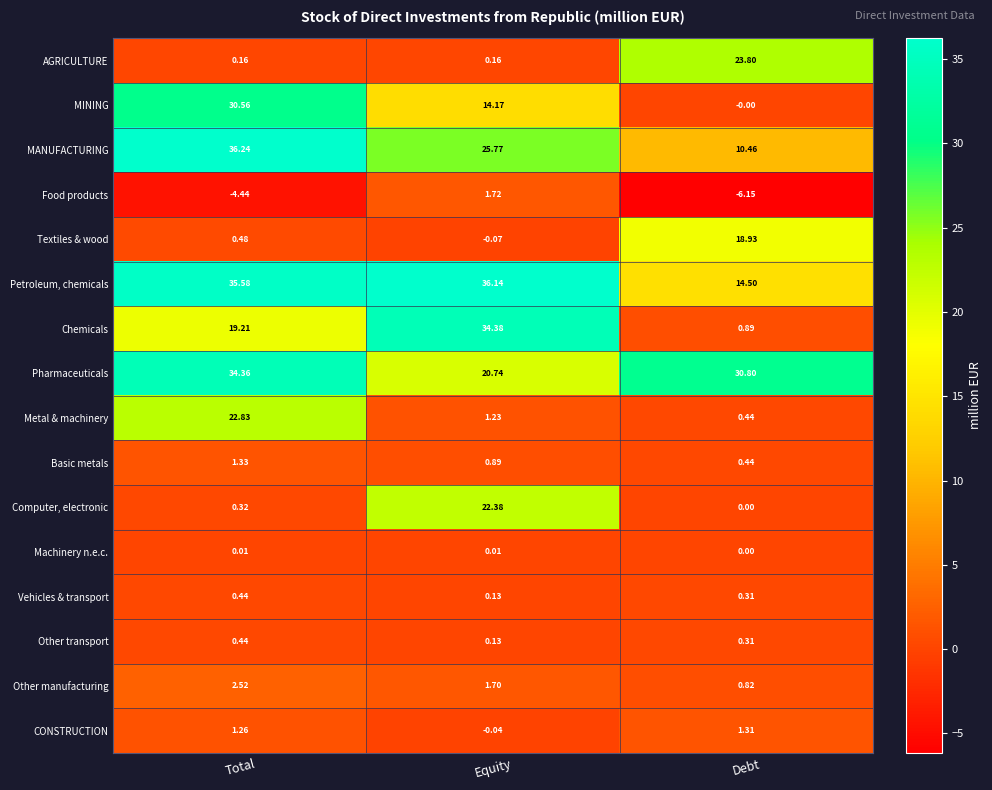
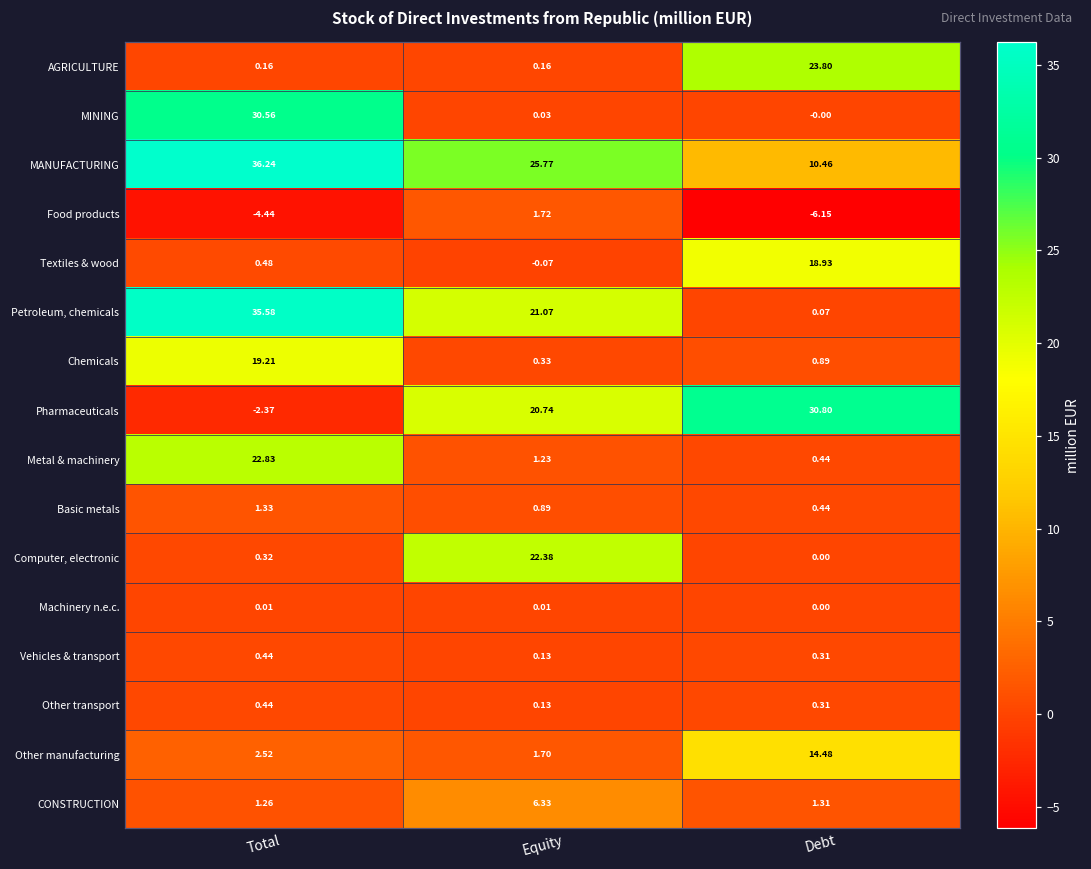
  {
    "AGRICULTURE": {
      "Total": 0.16,
      "Equity": 0.16,
      "Debt": 23.80
    },
    "MINING": {
      "Total": 30.56,
-     "Equity": 14.17,
+     "Equity": 0.03,
      "Debt": -0.00
    },
    "MANUFACTURING": {
      "Total": 36.24,
      "Equity": 25.77,
      "Debt": 10.46
    },
    "Food products": {
      "Total": -4.44,
      "Equity": 1.72,
      "Debt": -6.15
    },
    "Textiles & wood": {
      "Total": 0.48,
      "Equity": -0.07,
      "Debt": 18.93
    },
    "Petroleum, chemicals": {
      "Total": 35.58,
-     "Equity": 36.14,
-     "Debt": 14.50
+     "Equity": 21.07,
+     "Debt": 0.07
    },
    "Chemicals": {
      "Total": 19.21,
-     "Equity": 34.38,
+     "Equity": 0.33,
      "Debt": 0.89
    },
    "Pharmaceuticals": {
-     "Total": 34.36,
+     "Total": -2.37,
      "Equity": 20.74,
      "Debt": 30.80
    },
    "Metal & machinery": {
      "Total": 22.83,
      "Equity": 1.23,
      "Debt": 0.44
    },
    "Basic metals": {
      "Total": 1.33,
      "Equity": 0.89,
      "Debt": 0.44
    },
    "Computer, electronic": {
      "Total": 0.32,
      "Equity": 22.38,
      "Debt": 0.00
    },
    "Machinery n.e.c.": {
      "Total": 0.01,
      "Equity": 0.01,
      "Debt": 0.00
    },
    "Vehicles & transport": {
      "Total": 0.44,
      "Equity": 0.13,
      "Debt": 0.31
    },
    "Other transport": {
      "Total": 0.44,
      "Equity": 0.13,
      "Debt": 0.31
    },
    "Other manufacturing": {
      "Total": 2.52,
      "Equity": 1.70,
-     "Debt": 0.82
+     "Debt": 14.48
    },
    "CONSTRUCTION": {
      "Total": 1.26,
-     "Equity": -0.04,
+     "Equity": 6.33,
      "Debt": 1.31
    }
  }
